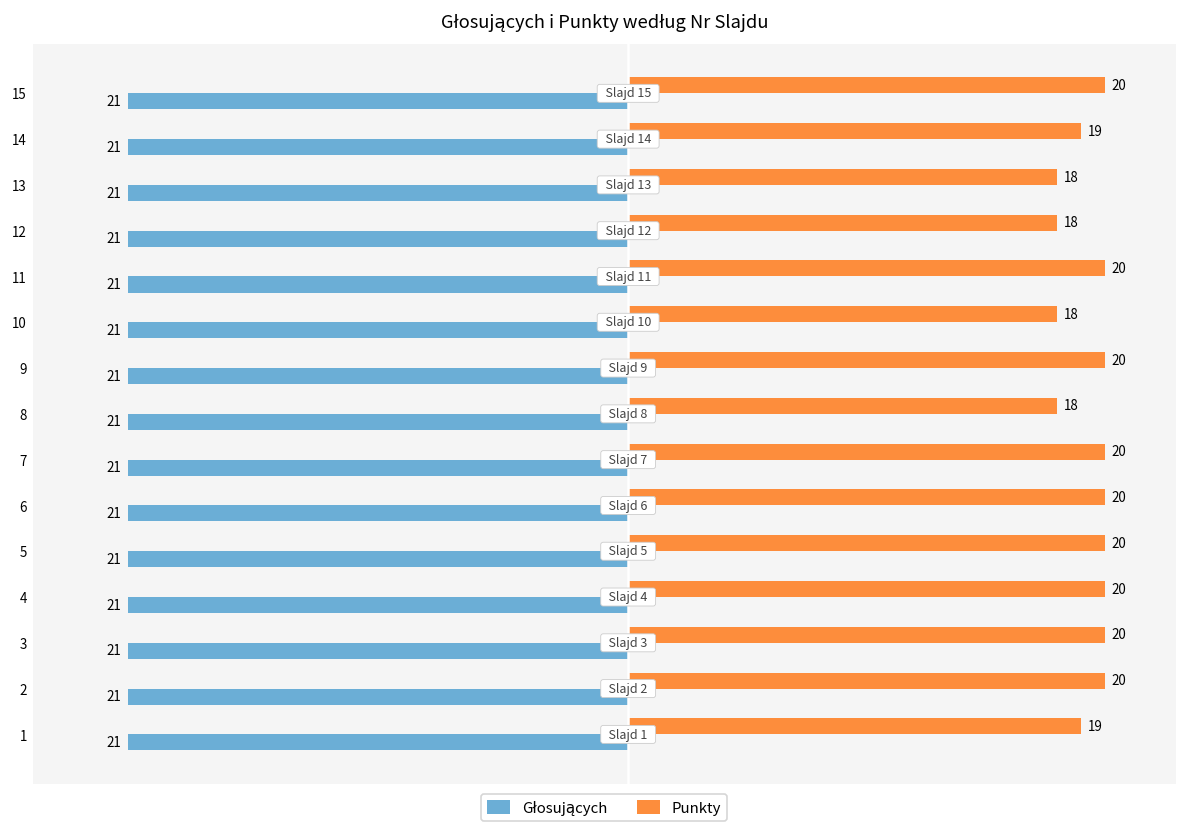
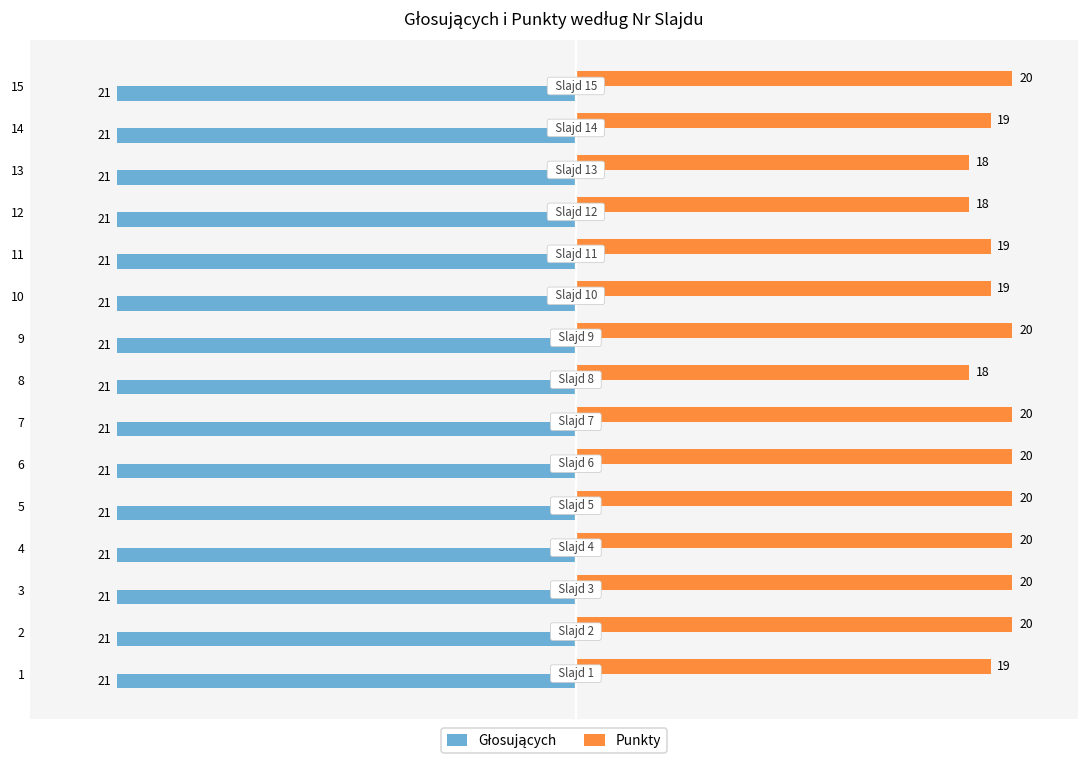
  {
    "Punkty": {
      "15": 20,
      "14": 19,
      "13": 18,
      "12": 18,
-     "11": 20,
-     "10": 18,
+     "11": 19,
+     "10": 19,
      "9": 20,
      "8": 18,
      "7": 20,
      "6": 20,
      "5": 20,
      "4": 20,
      "3": 20,
      "2": 20,
      "1": 19
    }
  }
